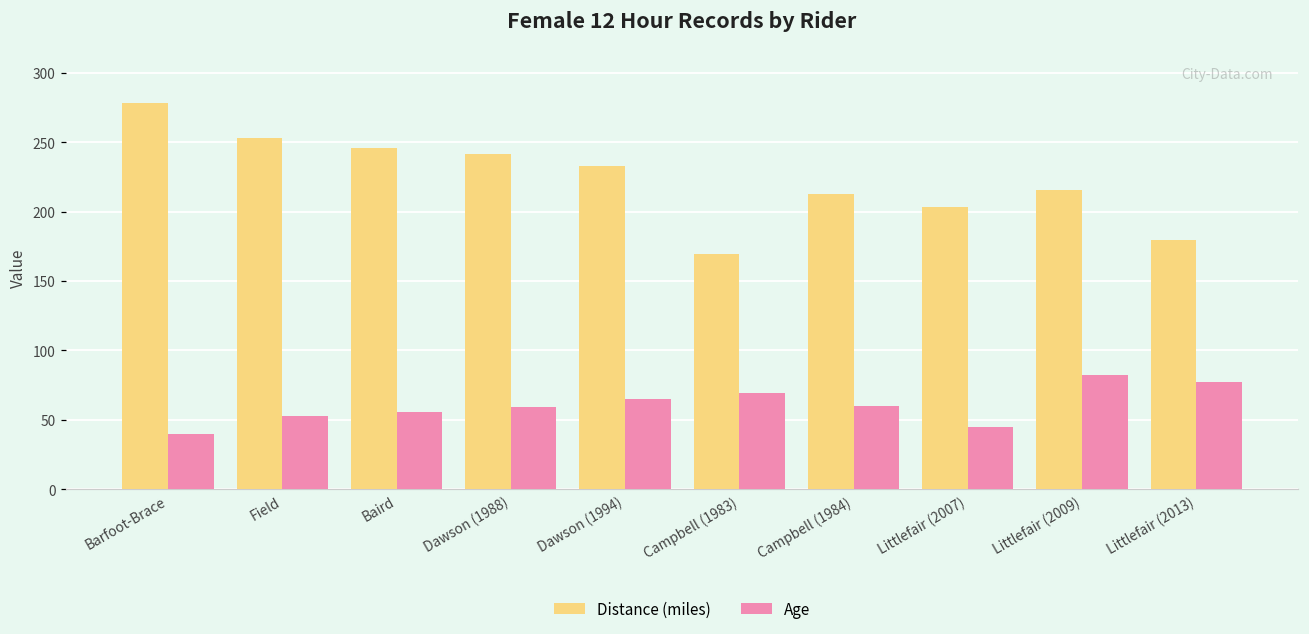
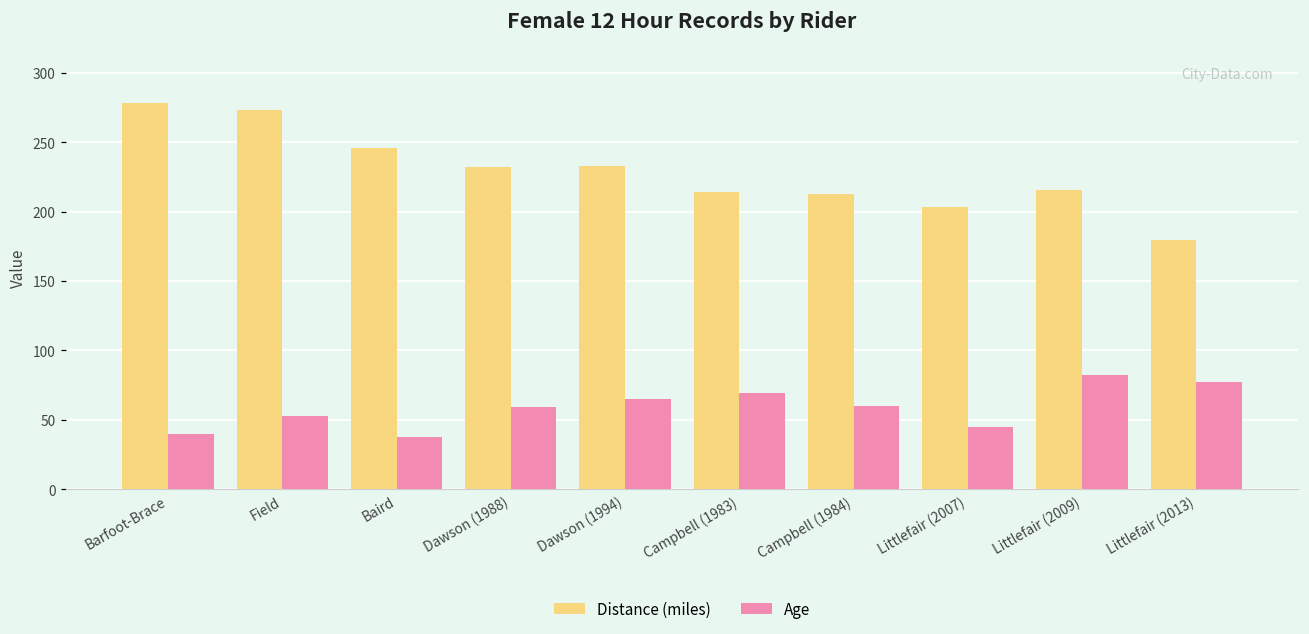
  {
    "Distance (miles)": {
      "Barfoot-Brace": 278,
-     "Field": 253,
+     "Field": 273,
      "Baird": 246,
-     "Dawson (1988)": 241,
+     "Dawson (1988)": 232,
      "Dawson (1994)": 233,
-     "Campbell (1983)": 169,
+     "Campbell (1983)": 214,
      "Campbell (1984)": 213,
      "Littlefair (2007)": 203,
      "Littlefair (2009)": 216,
      "Littlefair (2013)": 180
    },
    "Age": {
      "Barfoot-Brace": 40,
      "Field": 53,
-     "Baird": 56,
+     "Baird": 38,
      "Dawson (1988)": 59,
      "Dawson (1994)": 65,
      "Campbell (1983)": 69,
      "Campbell (1984)": 60,
      "Littlefair (2007)": 45,
      "Littlefair (2009)": 82,
      "Littlefair (2013)": 77
    }
  }
